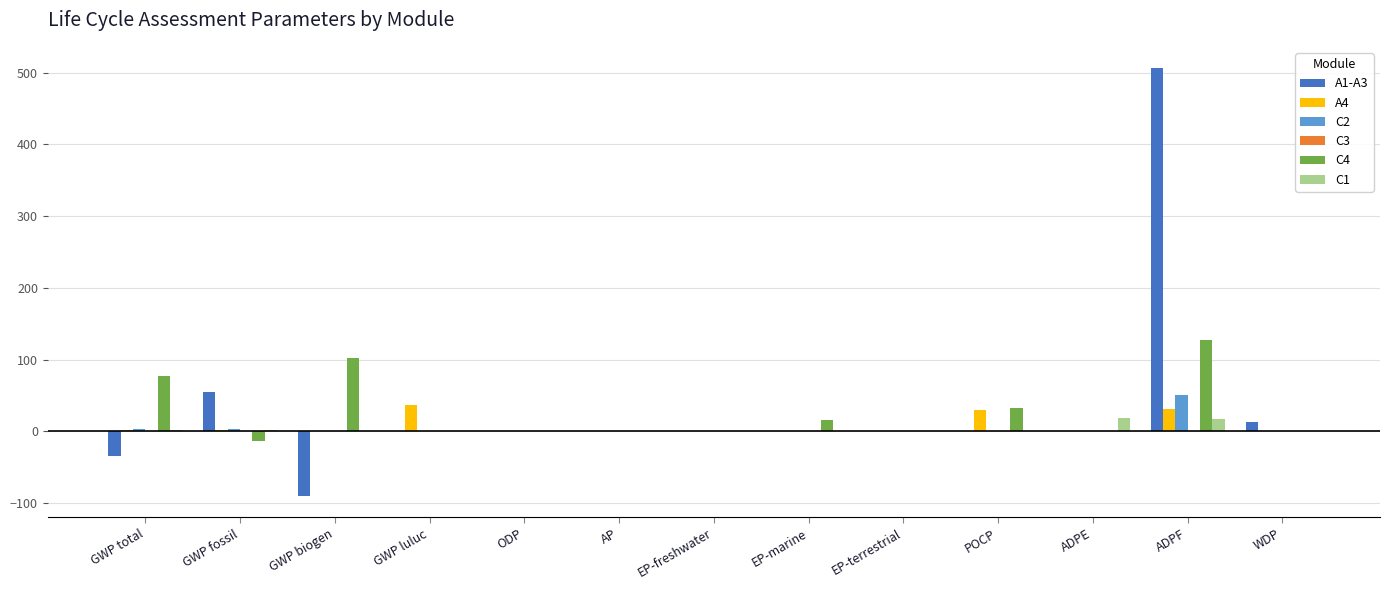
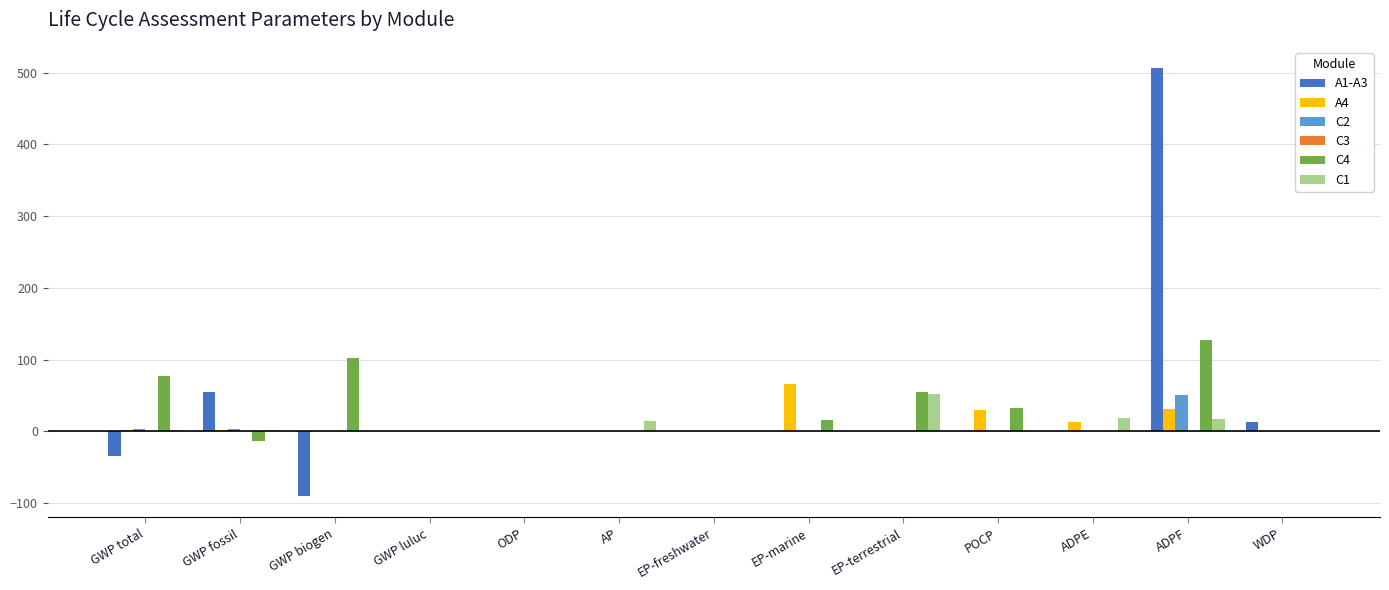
  {
    "A4": {
      "GWP biogen": 0,
-     "GWP luluc": 40,
-     "EP-marine": 0,
+     "GWP luluc": 0,
+     "EP-marine": 70,
      "POCP": 30,
-     "ADPE": 0,
+     "ADPE": 10,
      "ADPF": 30
    },
    "C3": {
      "GWP total": 0,
      "GWP fossil": 0,
      "GWP biogen": 0,
      "GWP luluc": 0,
      "ODP": 0,
      "AP": 0,
      "EP-freshwater": 0,
      "EP-marine": 0,
      "EP-terrestrial": 0,
      "POCP": 0,
      "ADPE": 0,
      "ADPF": 0,
      "WDP": 0
    },
    "C4": {
      "GWP total": 80,
      "GWP fossil": -10,
      "GWP biogen": 100,
      "EP-marine": 20,
-     "EP-terrestrial": 0,
+     "EP-terrestrial": 60,
      "POCP": 30,
      "ADPF": 130
    },
    "C1": {
      "GWP biogen": 0,
-     "AP": 0,
-     "EP-terrestrial": 0,
+     "AP": 10,
+     "EP-terrestrial": 50,
      "ADPE": 20,
      "ADPF": 20
    }
  }
